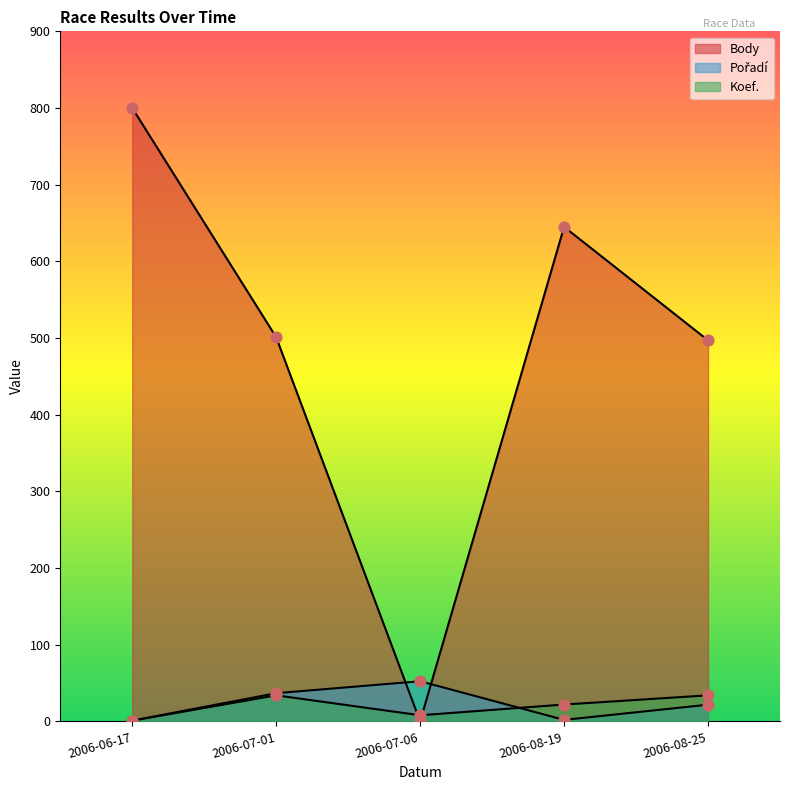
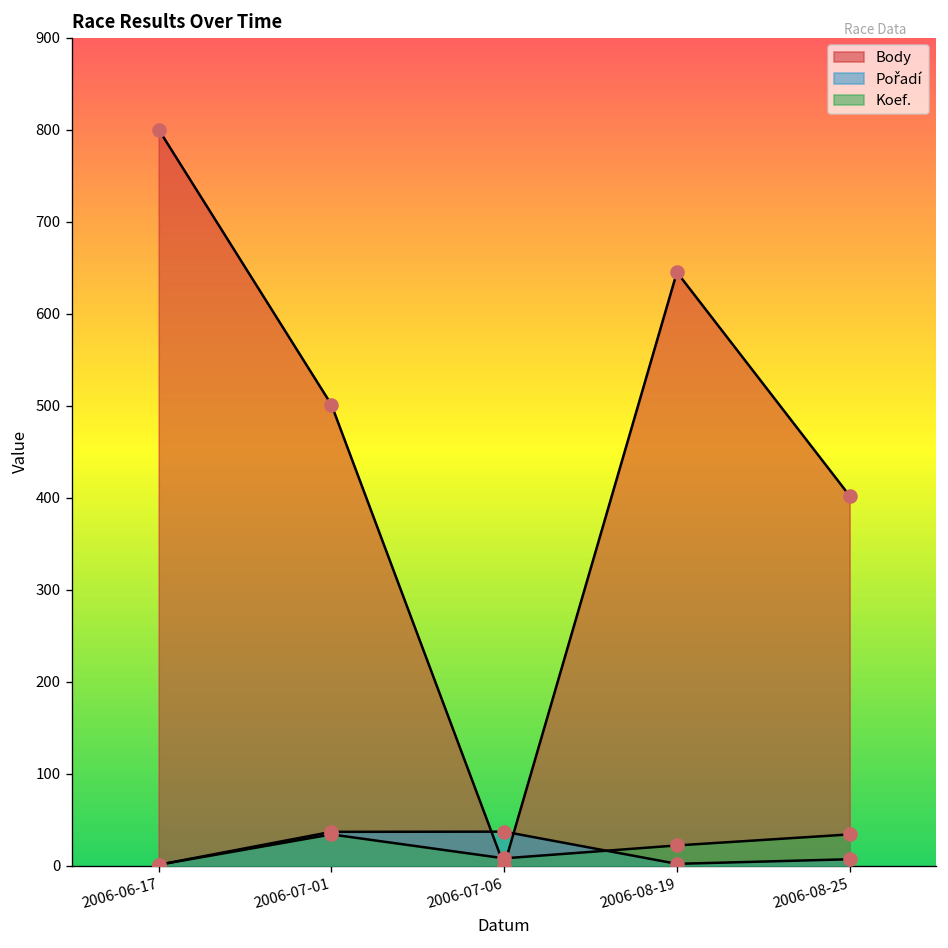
  {
    "Body": {
      "2006-06-17": 800,
      "2006-07-01": 500,
      "2006-07-06": 0,
      "2006-08-19": 650,
-     "2006-08-25": 500
+     "2006-08-25": 400
    },
    "Pořadí": {
-     "2006-07-06": 50,
+     "2006-07-06": 40,
      "2006-08-19": 0,
-     "2006-08-25": 20
+     "2006-08-25": 10
    },
    "Koef.": {
      "2006-07-06": 10,
      "2006-08-19": 20,
      "2006-08-25": 30
    }
  }
